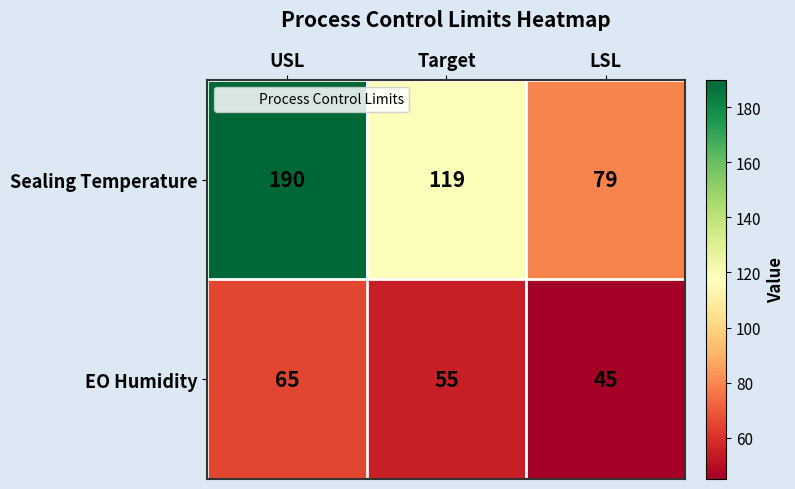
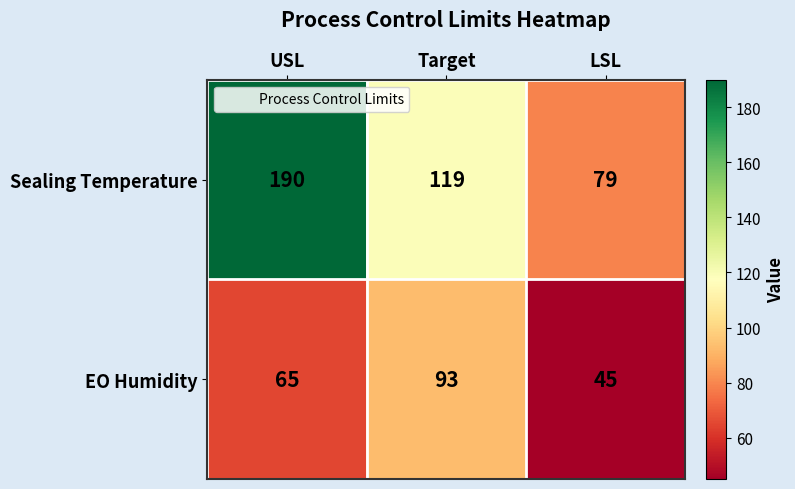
  {
    "Sealing Temperature": {
      "USL": 190,
      "Target": 119,
      "LSL": 79
    },
    "EO Humidity": {
      "USL": 65,
-     "Target": 55,
+     "Target": 93,
      "LSL": 45
    }
  }
